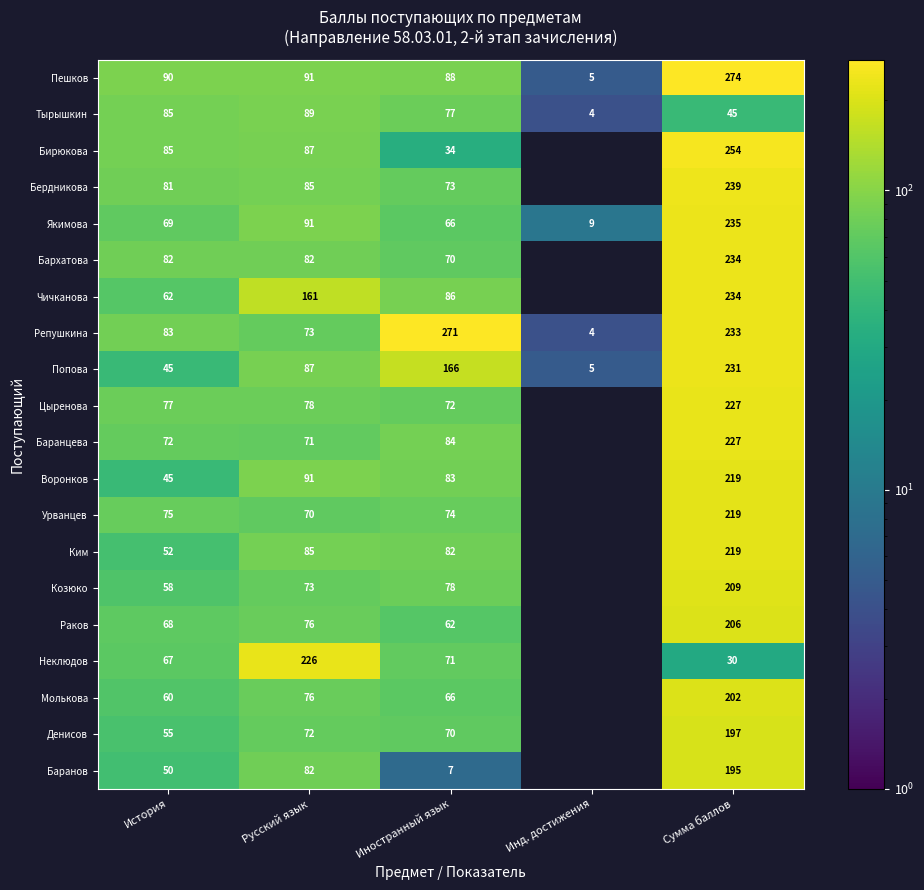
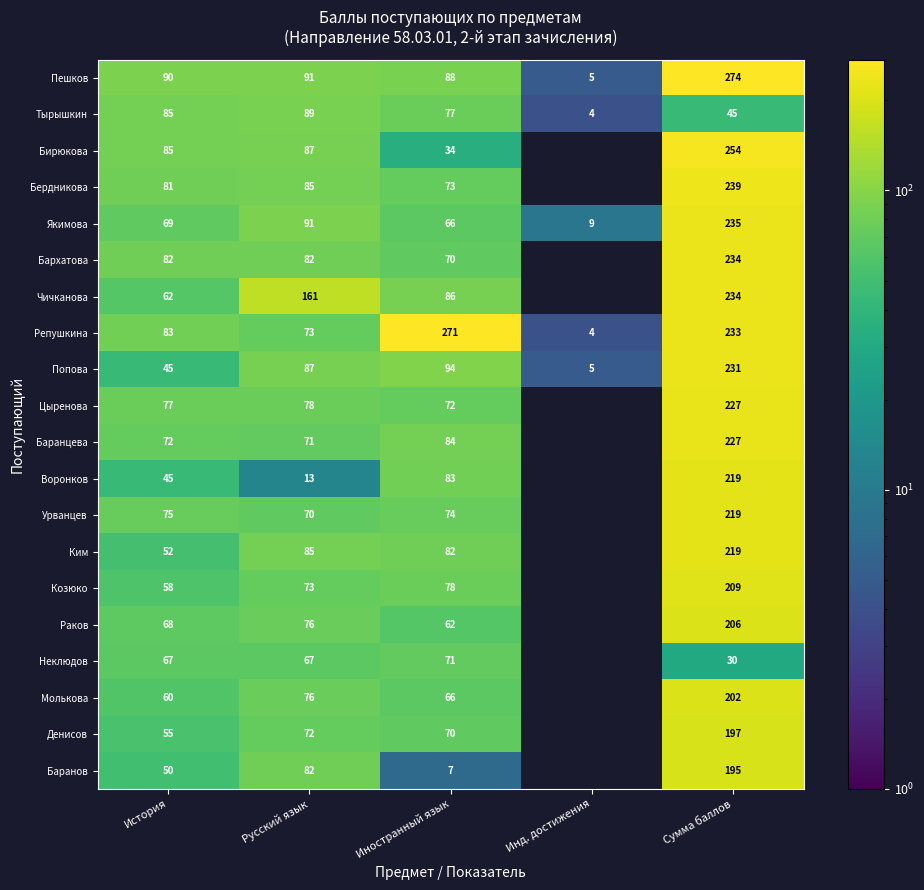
  {
    "Пешков": {
      "История": 90,
      "Русский язык": 91,
      "Иностранный язык": 88,
      "Инд. достижения": 5,
      "Сумма баллов": 274
    },
    "Тырышкин": {
      "История": 85,
      "Русский язык": 89,
      "Иностранный язык": 77,
      "Инд. достижения": 4,
      "Сумма баллов": 45
    },
    "Бирюкова": {
      "История": 85,
      "Русский язык": 87,
      "Иностранный язык": 34,
      "Сумма баллов": 254
    },
    "Бердникова": {
      "История": 81,
      "Русский язык": 85,
      "Иностранный язык": 73,
      "Сумма баллов": 239
    },
    "Якимова": {
      "История": 69,
      "Русский язык": 91,
      "Иностранный язык": 66,
      "Инд. достижения": 9,
      "Сумма баллов": 235
    },
    "Бархатова": {
      "История": 82,
      "Русский язык": 82,
      "Иностранный язык": 70,
      "Сумма баллов": 234
    },
    "Чичканова": {
      "История": 62,
      "Русский язык": 161,
      "Иностранный язык": 86,
      "Сумма баллов": 234
    },
    "Репушкина": {
      "История": 83,
      "Русский язык": 73,
      "Иностранный язык": 271,
      "Инд. достижения": 4,
      "Сумма баллов": 233
    },
    "Попова": {
      "История": 45,
      "Русский язык": 87,
-     "Иностранный язык": 166,
+     "Иностранный язык": 94,
      "Инд. достижения": 5,
      "Сумма баллов": 231
    },
    "Цыренова": {
      "История": 77,
      "Русский язык": 78,
      "Иностранный язык": 72,
      "Сумма баллов": 227
    },
    "Баранцева": {
      "История": 72,
      "Русский язык": 71,
      "Иностранный язык": 84,
      "Сумма баллов": 227
    },
    "Воронков": {
      "История": 45,
-     "Русский язык": 91,
+     "Русский язык": 13,
      "Иностранный язык": 83,
      "Сумма баллов": 219
    },
    "Урванцев": {
      "История": 75,
      "Русский язык": 70,
      "Иностранный язык": 74,
      "Сумма баллов": 219
    },
    "Ким": {
      "История": 52,
      "Русский язык": 85,
      "Иностранный язык": 82,
      "Сумма баллов": 219
    },
    "Козюко": {
      "История": 58,
      "Русский язык": 73,
      "Иностранный язык": 78,
      "Сумма баллов": 209
    },
    "Раков": {
      "История": 68,
      "Русский язык": 76,
      "Иностранный язык": 62,
      "Сумма баллов": 206
    },
    "Неклюдов": {
      "История": 67,
-     "Русский язык": 226,
+     "Русский язык": 67,
      "Иностранный язык": 71,
      "Сумма баллов": 30
    },
    "Молькова": {
      "История": 60,
      "Русский язык": 76,
      "Иностранный язык": 66,
      "Сумма баллов": 202
    },
    "Денисов": {
      "История": 55,
      "Русский язык": 72,
      "Иностранный язык": 70,
      "Сумма баллов": 197
    },
    "Баранов": {
      "История": 50,
      "Русский язык": 82,
      "Иностранный язык": 7,
      "Сумма баллов": 195
    }
  }
